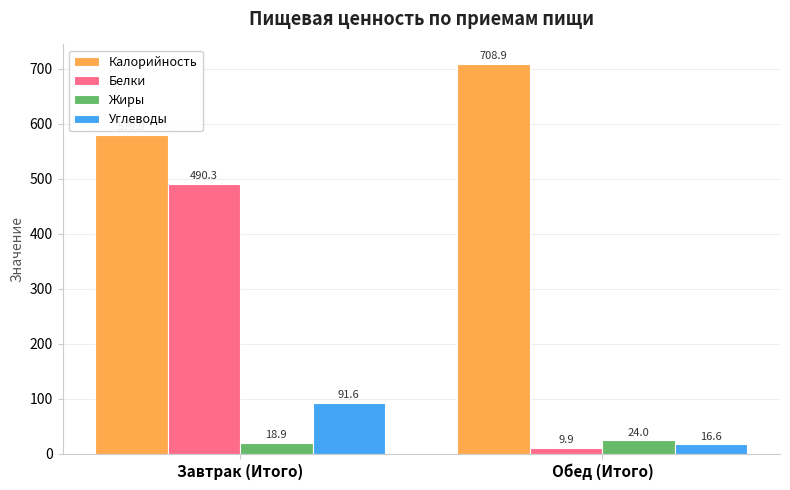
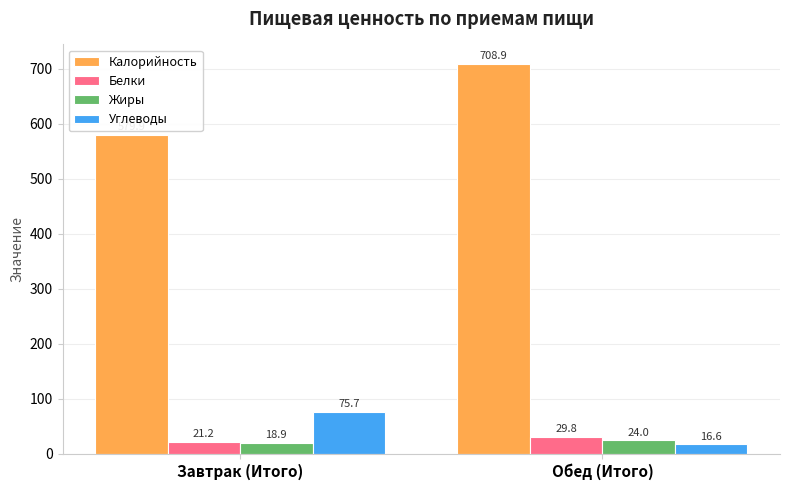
  {
    "Калорийность": {
      "Обед (Итого)": 708.9
    },
    "Белки": {
-     "Завтрак (Итого)": 490.3,
-     "Обед (Итого)": 9.9
+     "Завтрак (Итого)": 21.2,
+     "Обед (Итого)": 29.8
    },
    "Жиры": {
      "Завтрак (Итого)": 18.9,
      "Обед (Итого)": 24.0
    },
    "Углеводы": {
-     "Завтрак (Итого)": 91.6,
+     "Завтрак (Итого)": 75.7,
      "Обед (Итого)": 16.6
    }
  }
